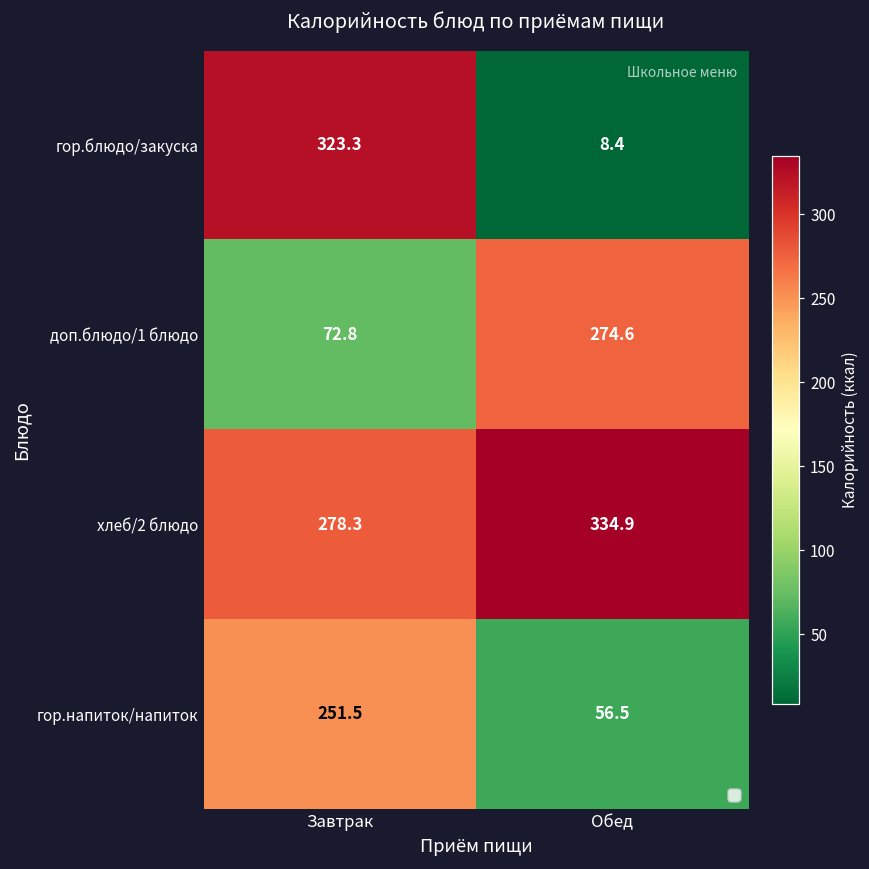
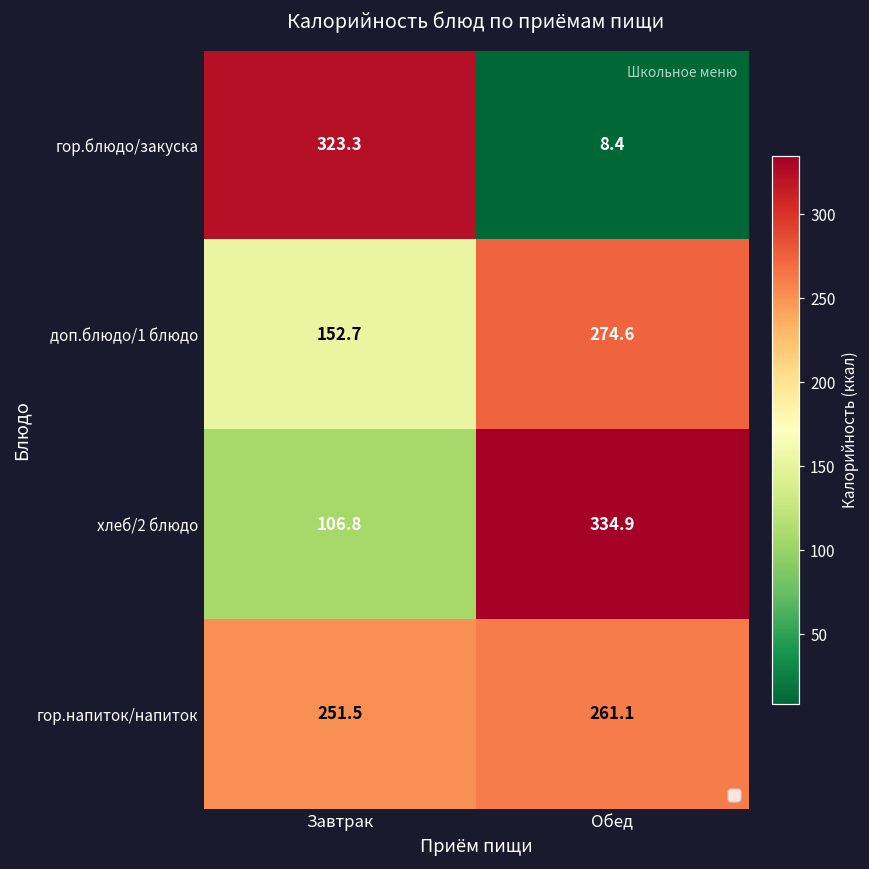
  {
    "гор.блюдо/закуска": {
      "Завтрак": 323.3
    },
    "доп.блюдо/1 блюдо": {
-     "Завтрак": 72.8,
+     "Завтрак": 152.7,
      "Обед": 274.6
    },
    "хлеб/2 блюдо": {
-     "Завтрак": 278.3,
+     "Завтрак": 106.8,
      "Обед": 334.9
    },
    "гор.напиток/напиток": {
      "Завтрак": 251.5,
-     "Обед": 56.5
+     "Обед": 261.1
    }
  }
